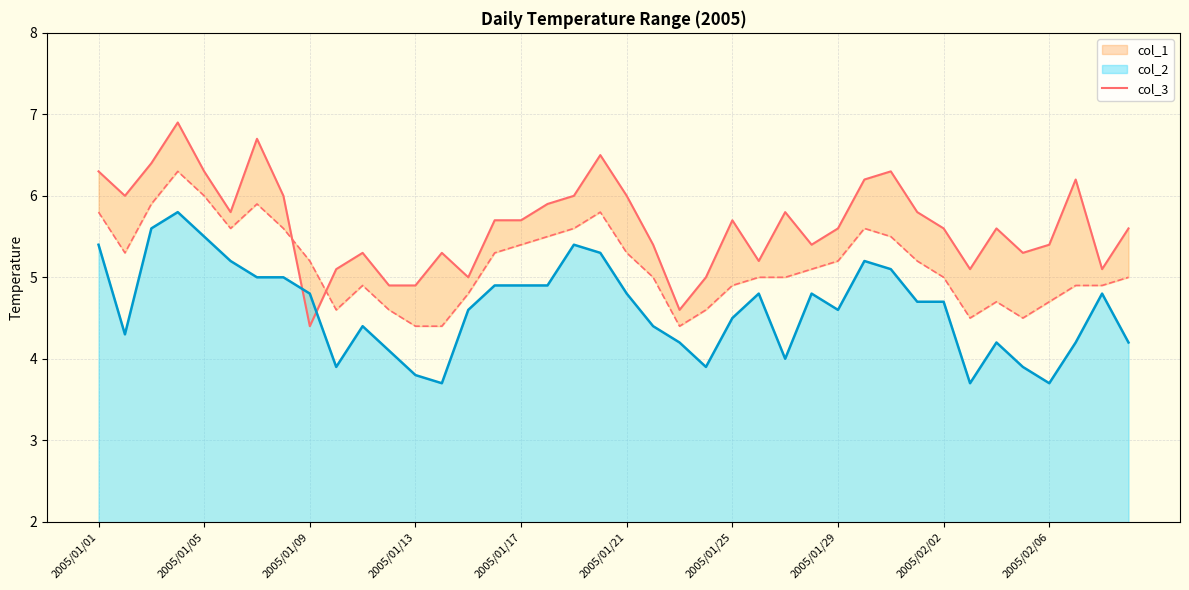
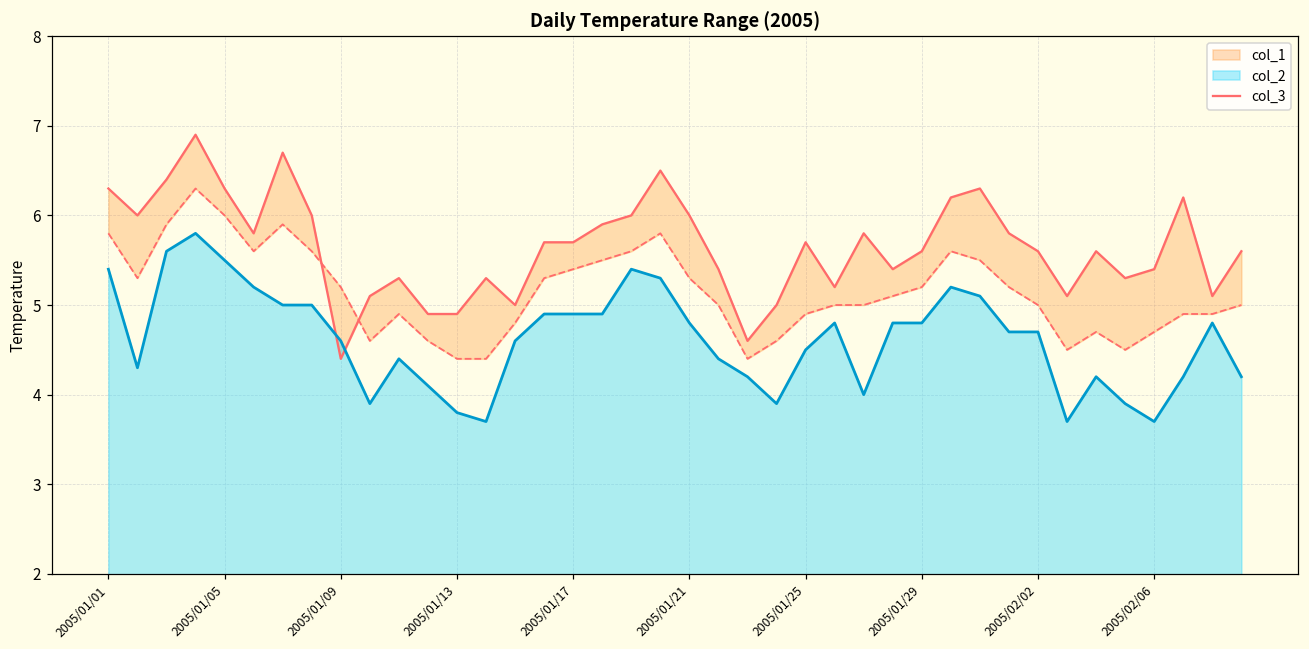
  {
    "col_2": {
      "2005/01/01": 5.4,
      "2005/01/05": 5.5,
-     "2005/01/09": 4.8,
+     "2005/01/09": 4.6,
      "2005/01/13": 3.8,
      "2005/01/17": 4.9,
      "2005/01/21": 4.8,
      "2005/01/25": 4.5,
-     "2005/01/29": 4.6,
+     "2005/01/29": 4.8,
      "2005/02/02": 4.7,
      "2005/02/06": 3.7
    }
  }
